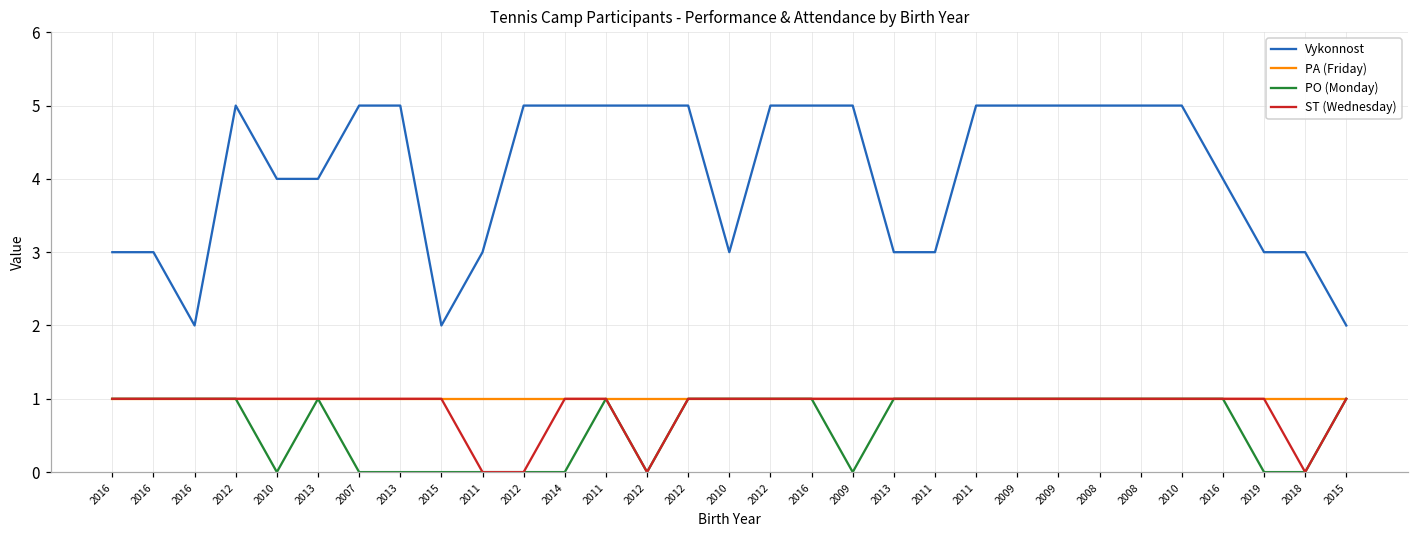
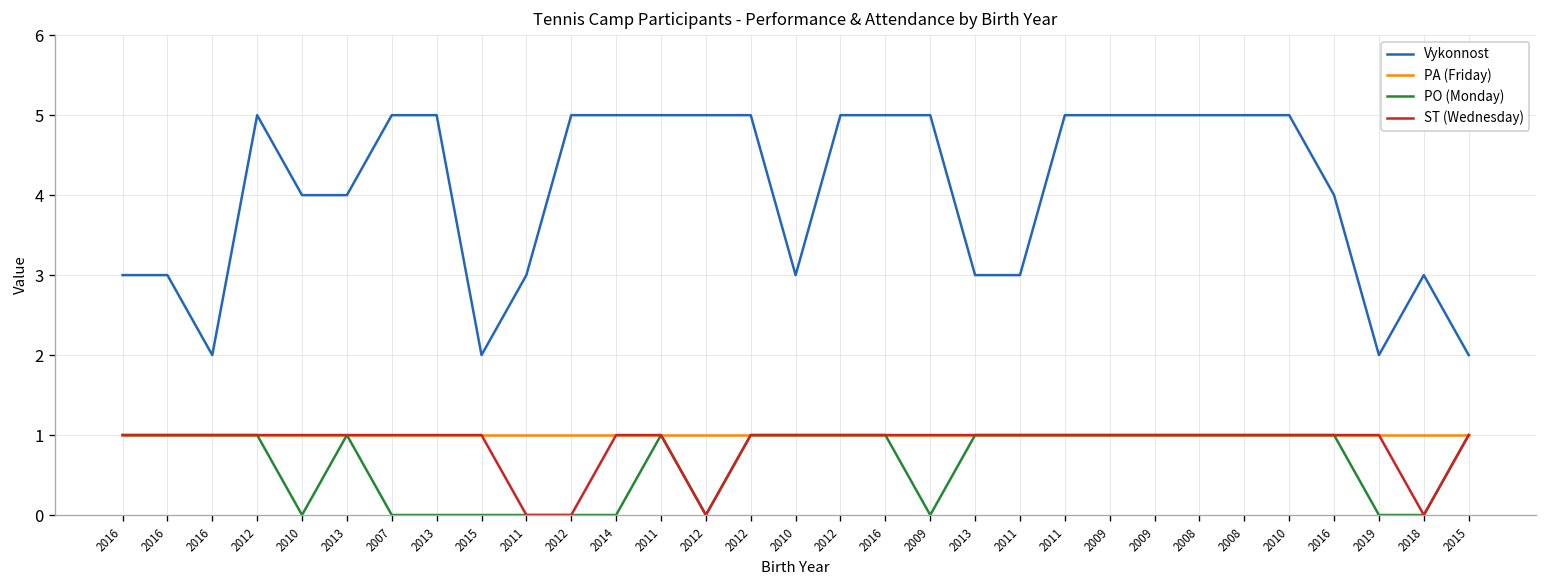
  {
    "Vykonnost": {
      "2007": 5,
      "2014": 5,
-     "2019": 3,
+     "2019": 2,
      "2018": 3
    },
    "PA (Friday)": {
      "2018": 1
    },
    "PO (Monday)": {
      "2007": 0,
      "2014": 0,
      "2019": 0
    }
  }
